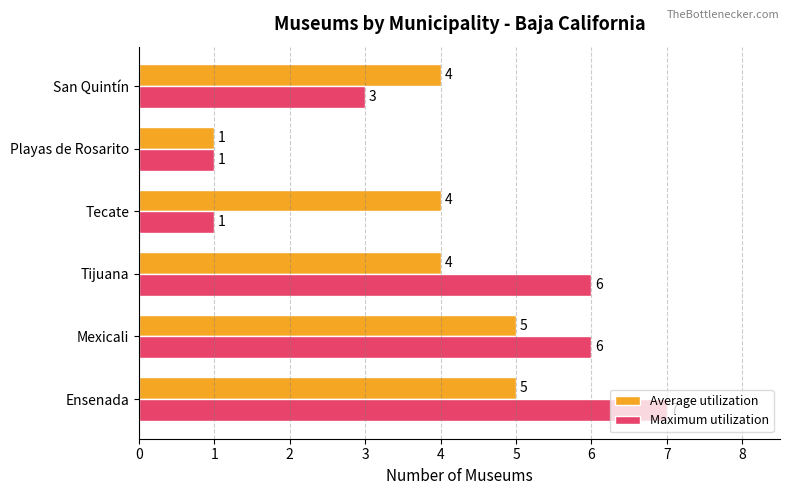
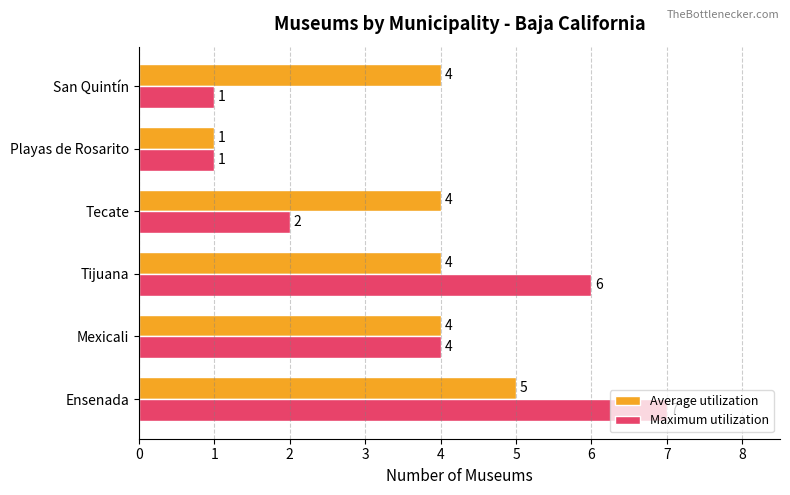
  {
    "Average utilization": {
      "San Quintín": 4,
      "Playas de Rosarito": 1,
      "Tecate": 4,
      "Tijuana": 4,
-     "Mexicali": 5,
+     "Mexicali": 4,
      "Ensenada": 5
    },
    "Maximum utilization": {
-     "San Quintín": 3,
+     "San Quintín": 1,
      "Playas de Rosarito": 1,
-     "Tecate": 1,
+     "Tecate": 2,
      "Tijuana": 6,
-     "Mexicali": 6
+     "Mexicali": 4
    }
  }
